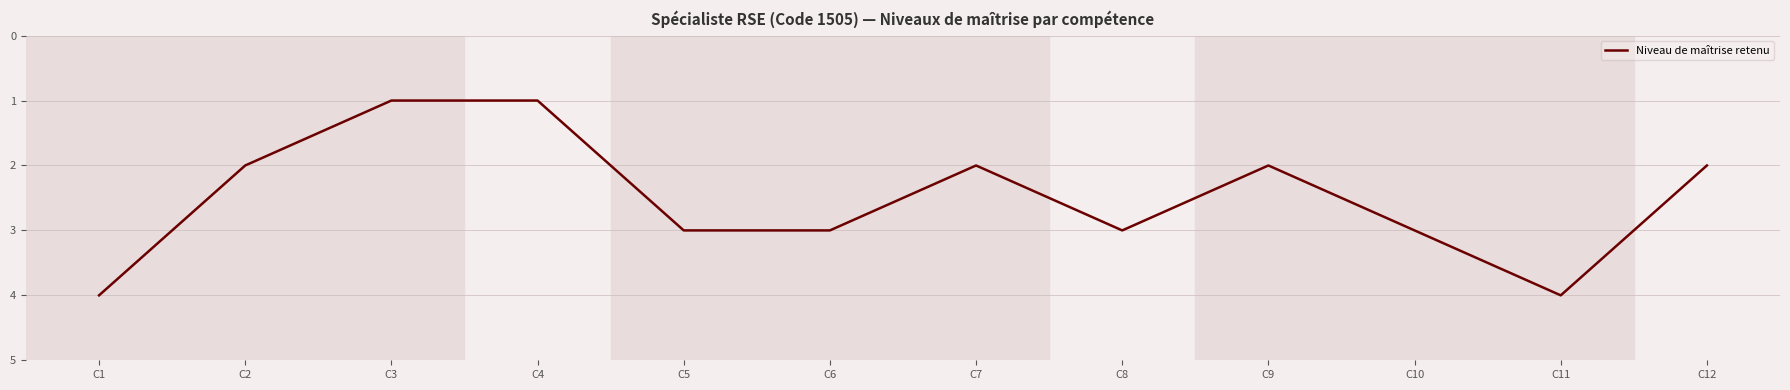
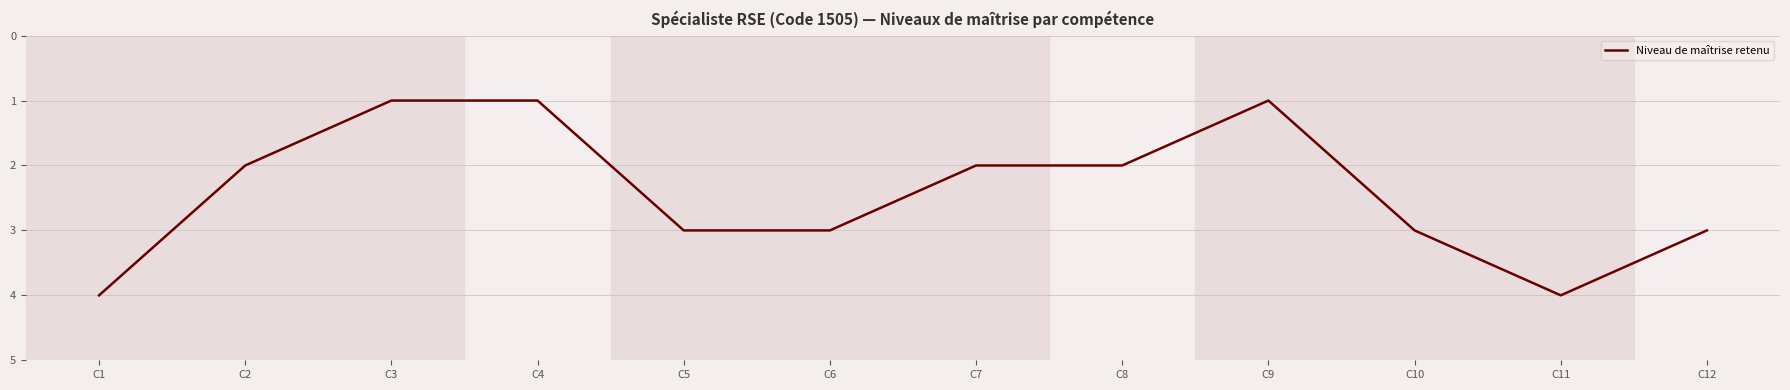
  {
    "C1": 4,
    "C2": 2,
    "C3": 1,
    "C4": 1,
    "C5": 3,
    "C6": 3,
    "C7": 2,
-   "C8": 3,
-   "C9": 2,
+   "C8": 2,
+   "C9": 1,
    "C10": 3,
    "C11": 4,
-   "C12": 2
+   "C12": 3
  }
